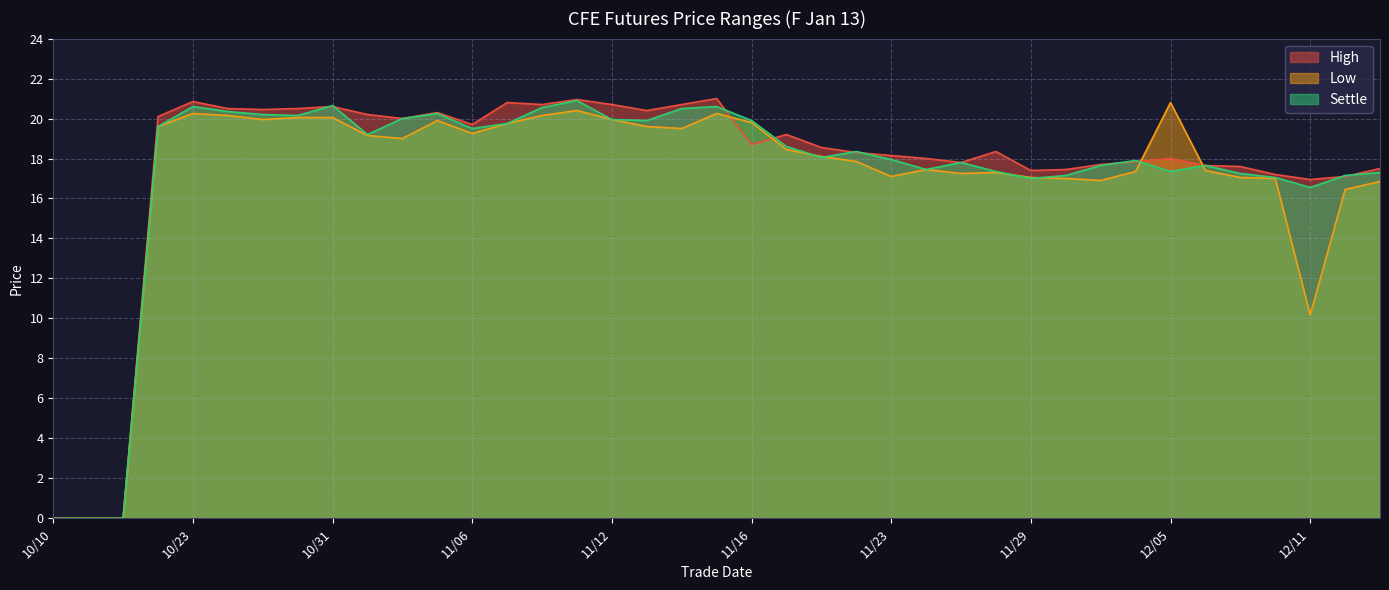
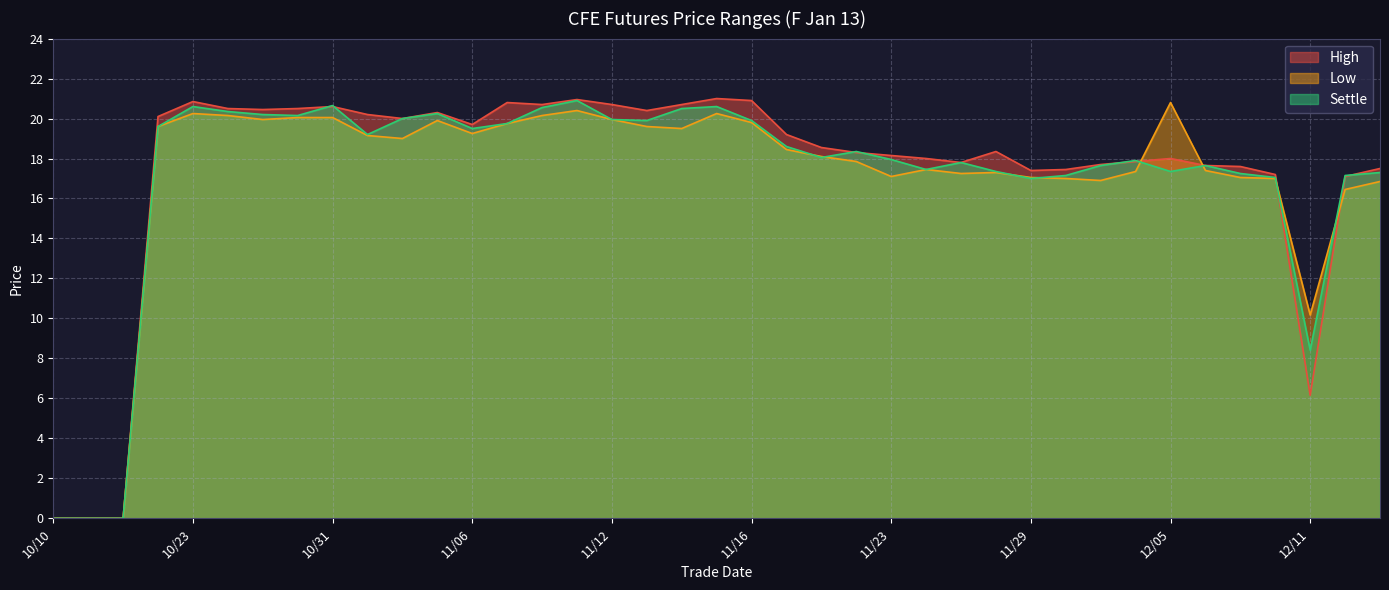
  {
    "High": {
      "10/23": 20.9,
      "11/06": 19.7,
      "11/12": 20.7,
-     "11/16": 18.7,
+     "11/16": 20.9,
      "11/23": 18.2,
      "11/29": 17.4,
      "12/05": 18.0,
-     "12/11": 17.0
+     "12/11": 6.2
    },
    "Low": {
      "10/23": 20.3,
      "10/31": 20.1,
      "11/06": 19.3,
      "11/23": 17.1,
      "12/05": 20.8,
      "12/11": 10.2
    },
    "Settle": {
      "10/23": 20.6,
      "11/06": 19.5,
      "11/23": 18.0,
      "12/05": 17.4,
-     "12/11": 16.6
+     "12/11": 8.4
    }
  }
